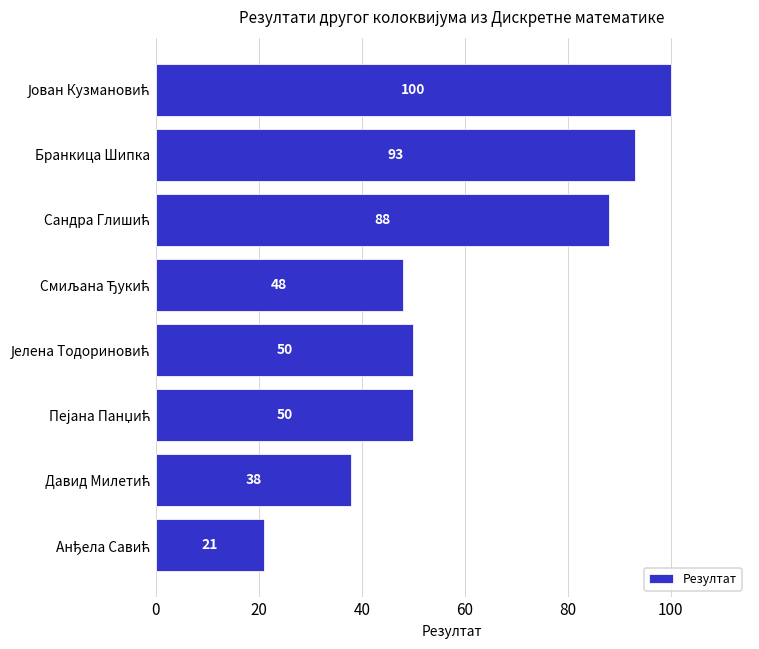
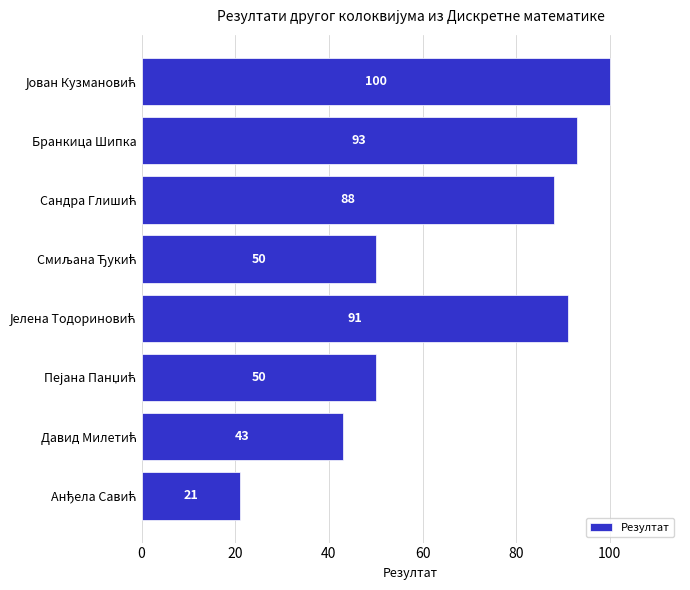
  {
    "Јован Кузмановић": 100,
    "Бранкица Шипка": 93,
    "Сандра Глишић": 88,
-   "Смиљана Ђукић": 48,
-   "Јелена Тодориновић": 50,
+   "Смиљана Ђукић": 50,
+   "Јелена Тодориновић": 91,
    "Пејана Панџић": 50,
-   "Давид Милетић": 38,
+   "Давид Милетић": 43,
    "Анђела Савић": 21
  }
